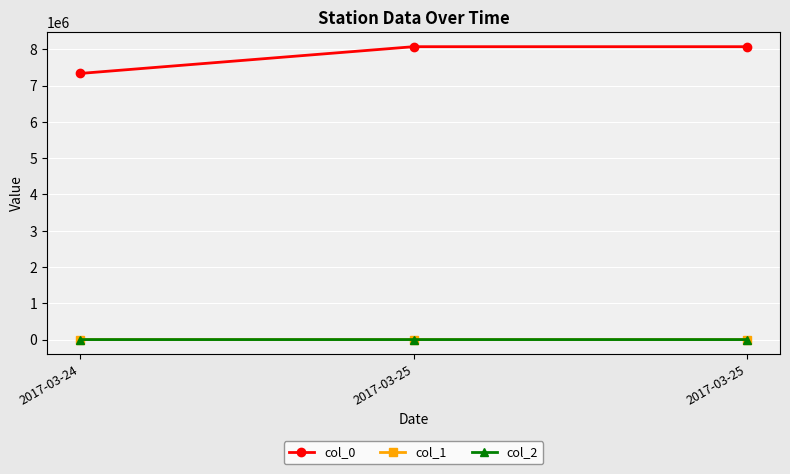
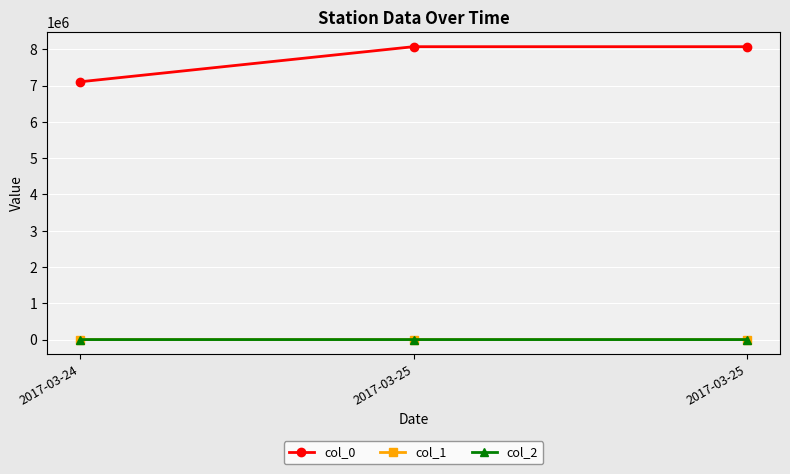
  {
    "col_0": {
-     "2017-03-24": 7300000
+     "2017-03-24": 7100000
    },
    "col_2": {
      "2017-03-24": 0
    }
  }
